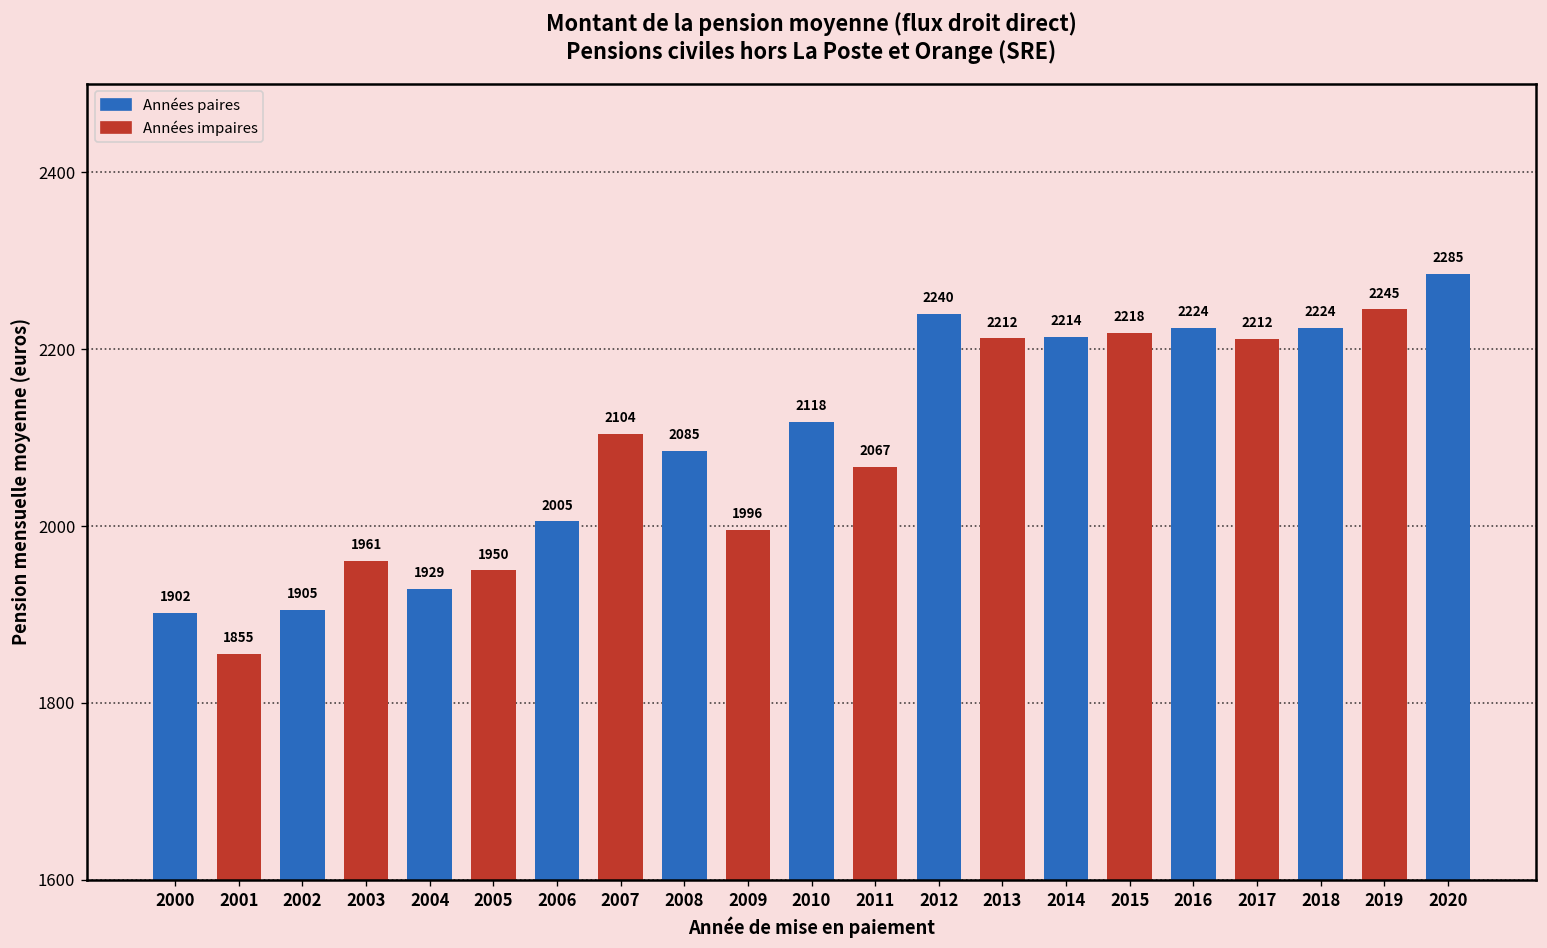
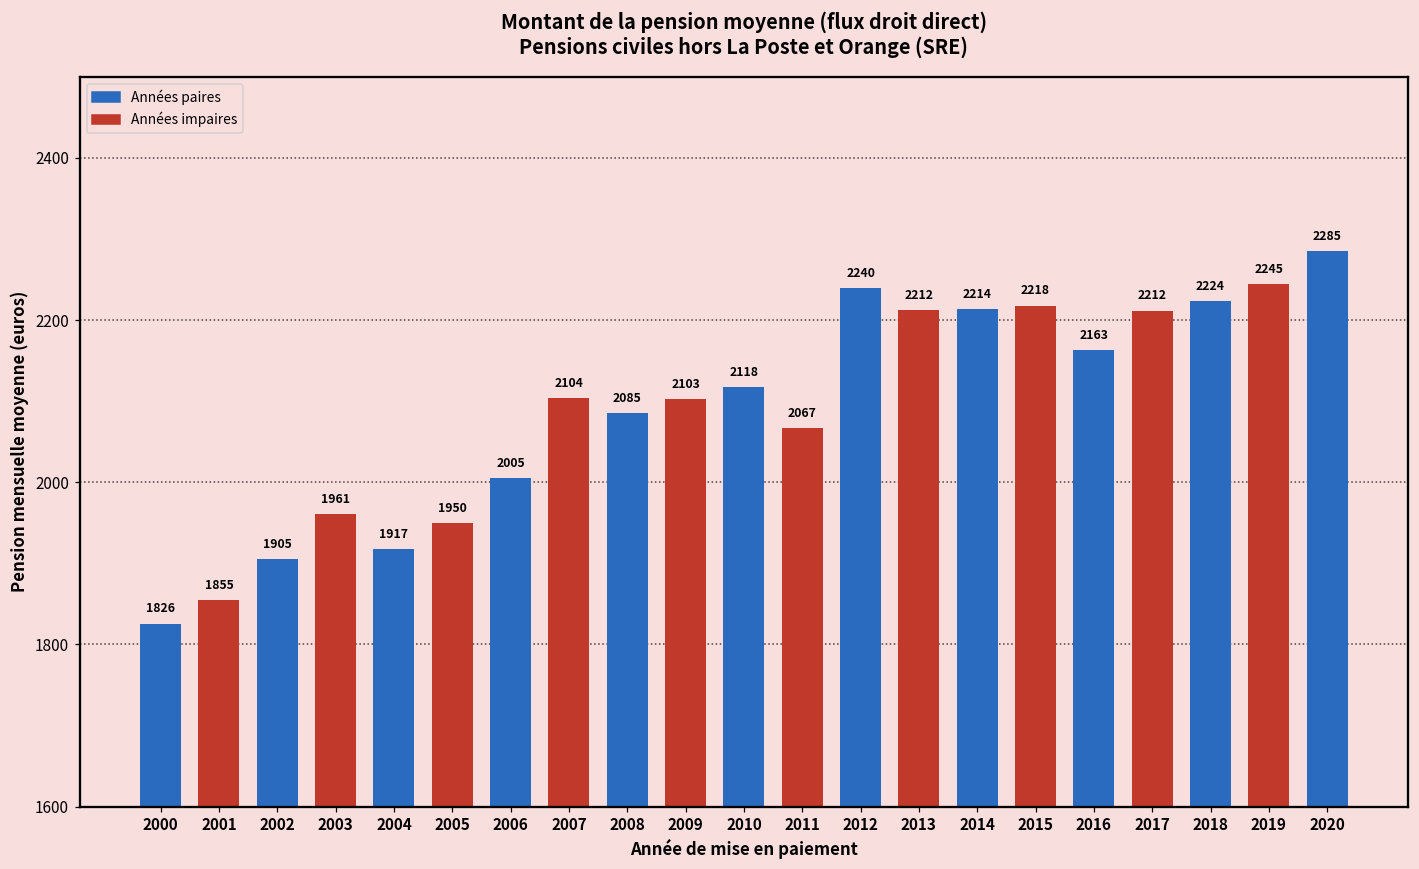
  {
-   "2000": 1902,
+   "2000": 1826,
    "2001": 1855,
    "2002": 1905,
    "2003": 1961,
-   "2004": 1929,
+   "2004": 1917,
    "2005": 1950,
    "2006": 2005,
    "2007": 2104,
    "2008": 2085,
-   "2009": 1996,
+   "2009": 2103,
    "2010": 2118,
    "2011": 2067,
    "2012": 2240,
    "2013": 2212,
    "2014": 2214,
    "2015": 2218,
-   "2016": 2224,
+   "2016": 2163,
    "2017": 2212,
    "2018": 2224,
    "2019": 2245,
    "2020": 2285
  }
